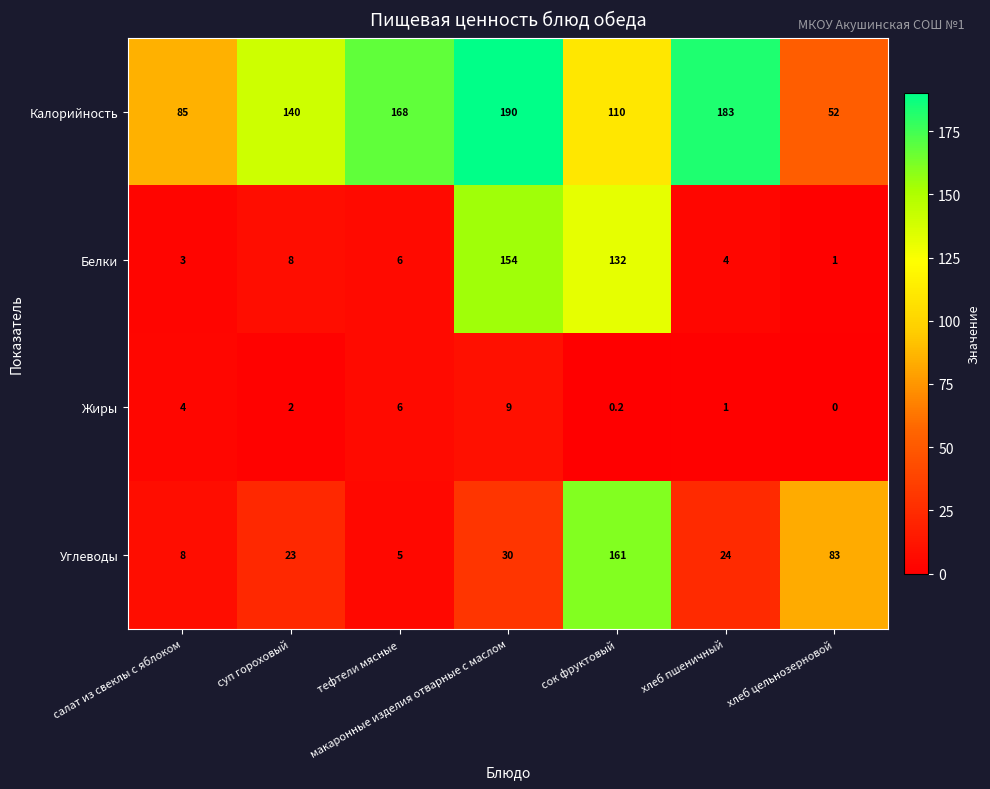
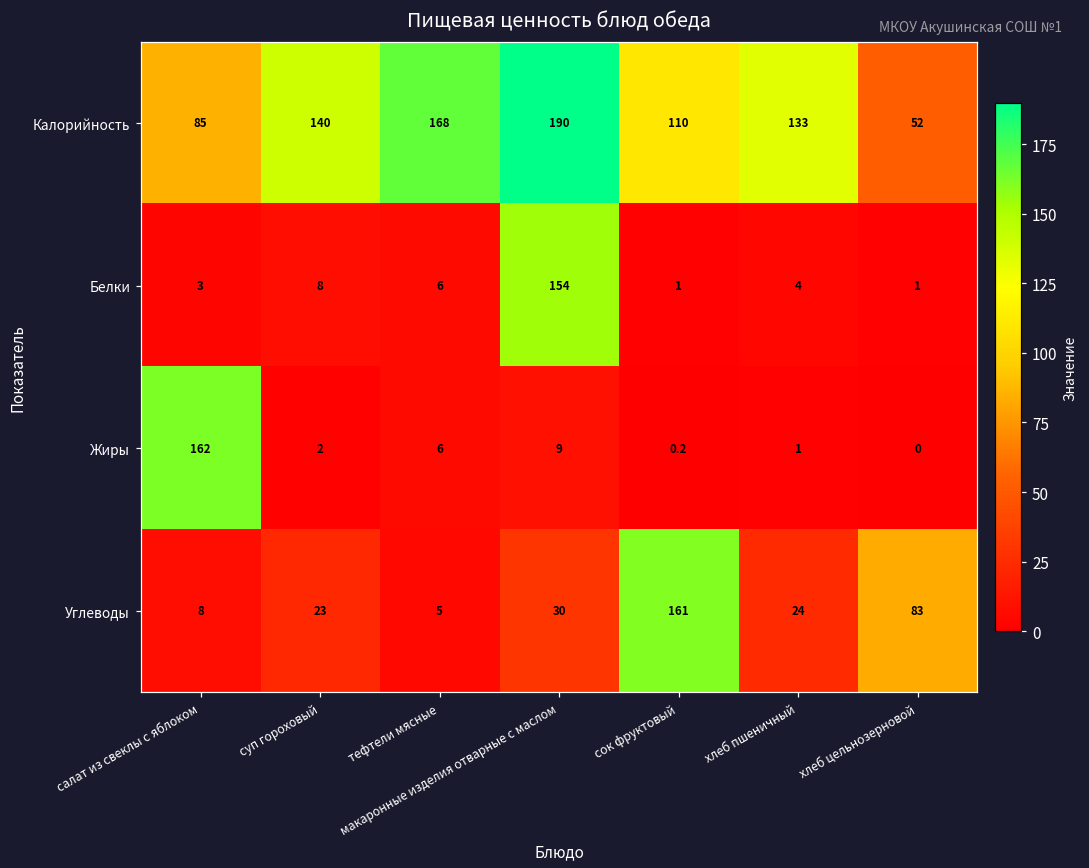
  {
    "Калорийность": {
      "салат из свеклы с яблоком": 85,
      "суп гороховый": 140,
      "тефтели мясные": 168,
      "макаронные изделия отварные с маслом": 190,
      "сок фруктовый": 110,
-     "хлеб пшеничный": 183,
+     "хлеб пшеничный": 133,
      "хлеб цельнозерновой": 52
    },
    "Белки": {
      "салат из свеклы с яблоком": 3,
      "суп гороховый": 8,
      "тефтели мясные": 6,
      "макаронные изделия отварные с маслом": 154,
-     "сок фруктовый": 132,
+     "сок фруктовый": 1,
      "хлеб пшеничный": 4,
      "хлеб цельнозерновой": 1
    },
    "Жиры": {
-     "салат из свеклы с яблоком": 4,
+     "салат из свеклы с яблоком": 162,
      "суп гороховый": 2,
      "тефтели мясные": 6,
      "макаронные изделия отварные с маслом": 9,
      "сок фруктовый": 0.2,
      "хлеб пшеничный": 1,
      "хлеб цельнозерновой": 0
    },
    "Углеводы": {
      "салат из свеклы с яблоком": 8,
      "суп гороховый": 23,
      "тефтели мясные": 5,
      "макаронные изделия отварные с маслом": 30,
      "сок фруктовый": 161,
      "хлеб пшеничный": 24,
      "хлеб цельнозерновой": 83
    }
  }
